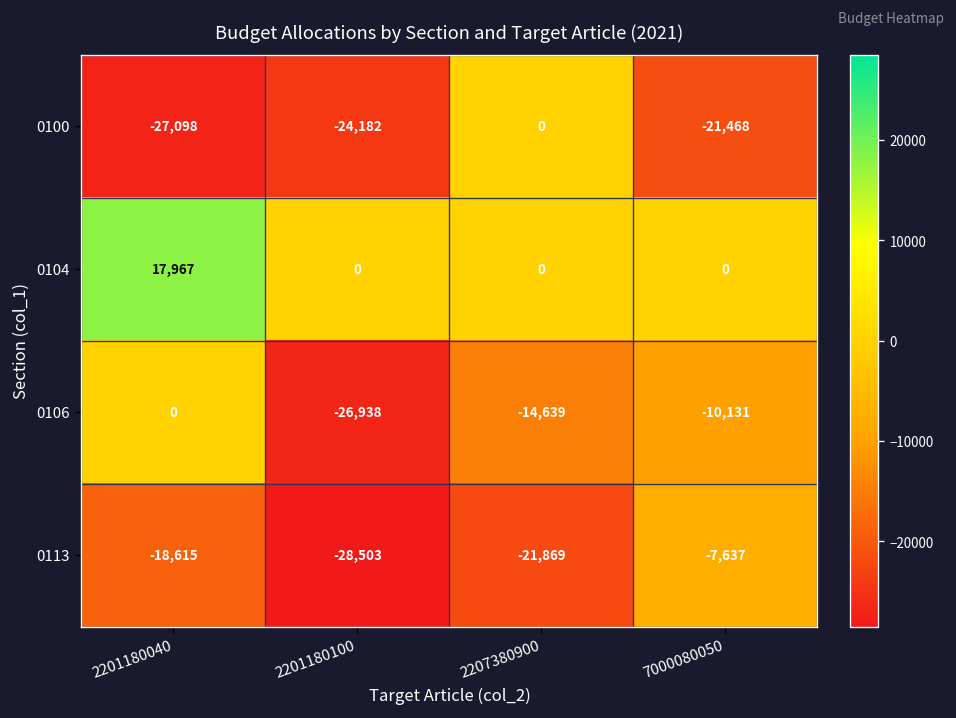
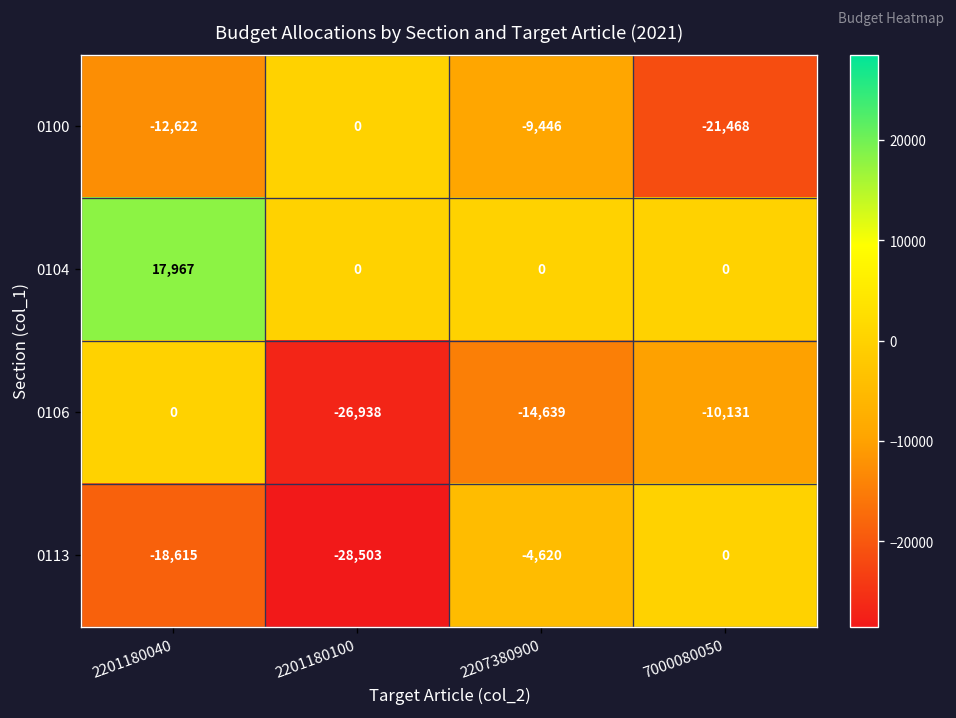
  {
    "0100": {
-     "2201180040": "-27,098",
-     "2201180100": "-24,182",
-     "2207380900": "0",
+     "2201180040": "-12,622",
+     "2201180100": "0",
+     "2207380900": "-9,446",
      "7000080050": "-21,468"
    },
    "0104": {
      "2201180040": "17,967",
      "2201180100": "0",
      "2207380900": "0",
      "7000080050": "0"
    },
    "0106": {
      "2201180040": "0",
      "2201180100": "-26,938",
      "2207380900": "-14,639",
      "7000080050": "-10,131"
    },
    "0113": {
      "2201180040": "-18,615",
      "2201180100": "-28,503",
-     "2207380900": "-21,869",
-     "7000080050": "-7,637"
+     "2207380900": "-4,620",
+     "7000080050": "0"
    }
  }
